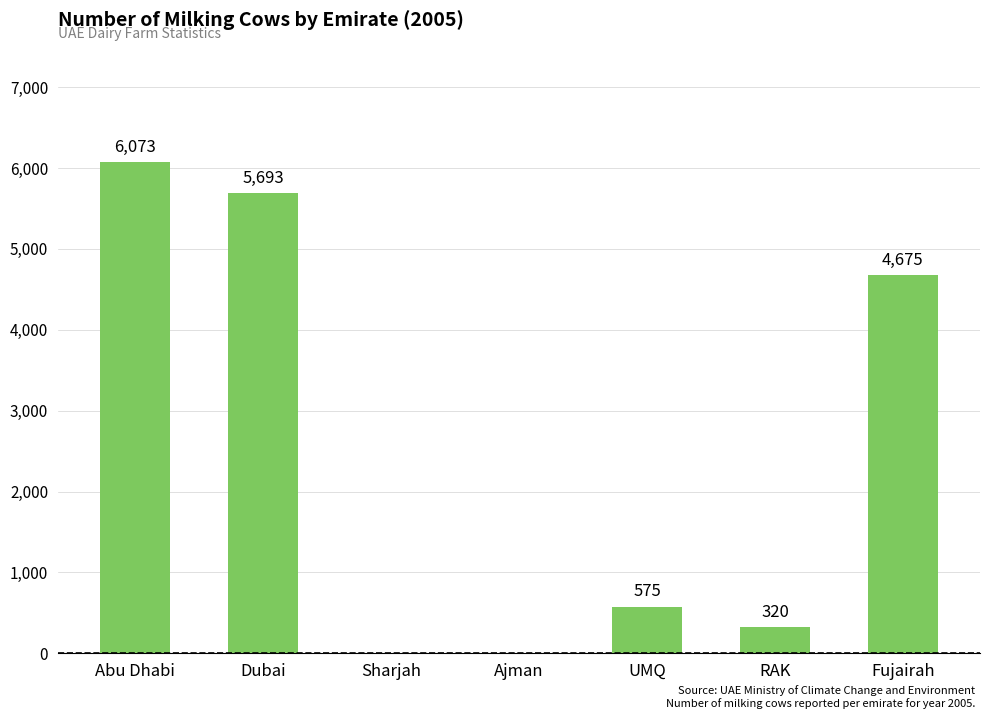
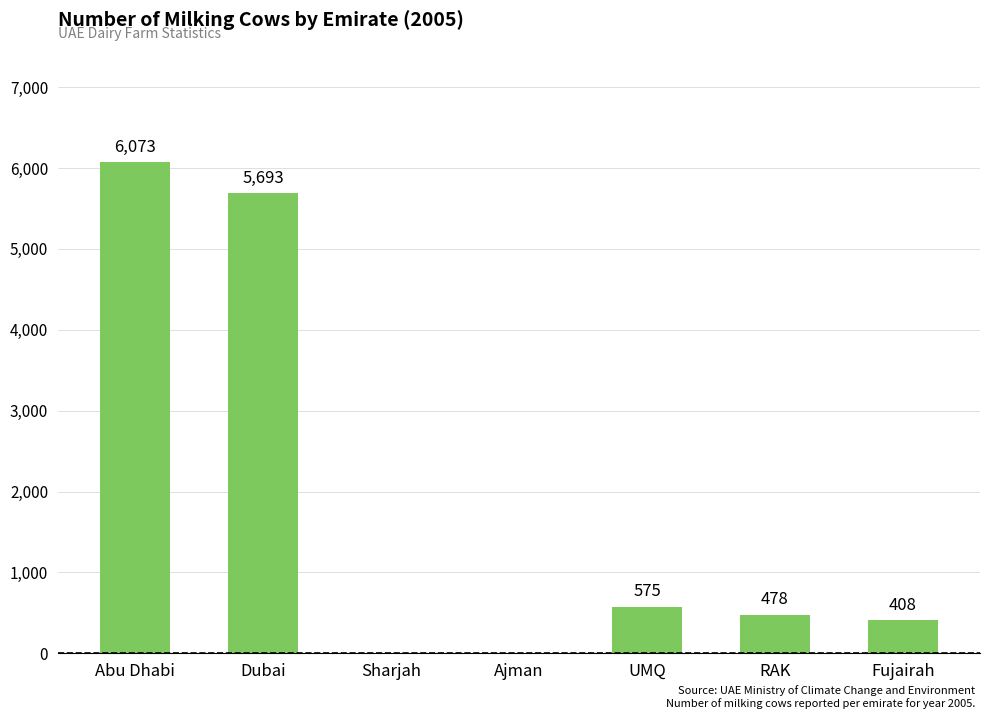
  {
    "Abu Dhabi": "6,073",
    "Dubai": "5,693",
    "UMQ": "575",
-   "RAK": "320",
-   "Fujairah": "4,675"
+   "RAK": "478",
+   "Fujairah": "408"
  }
